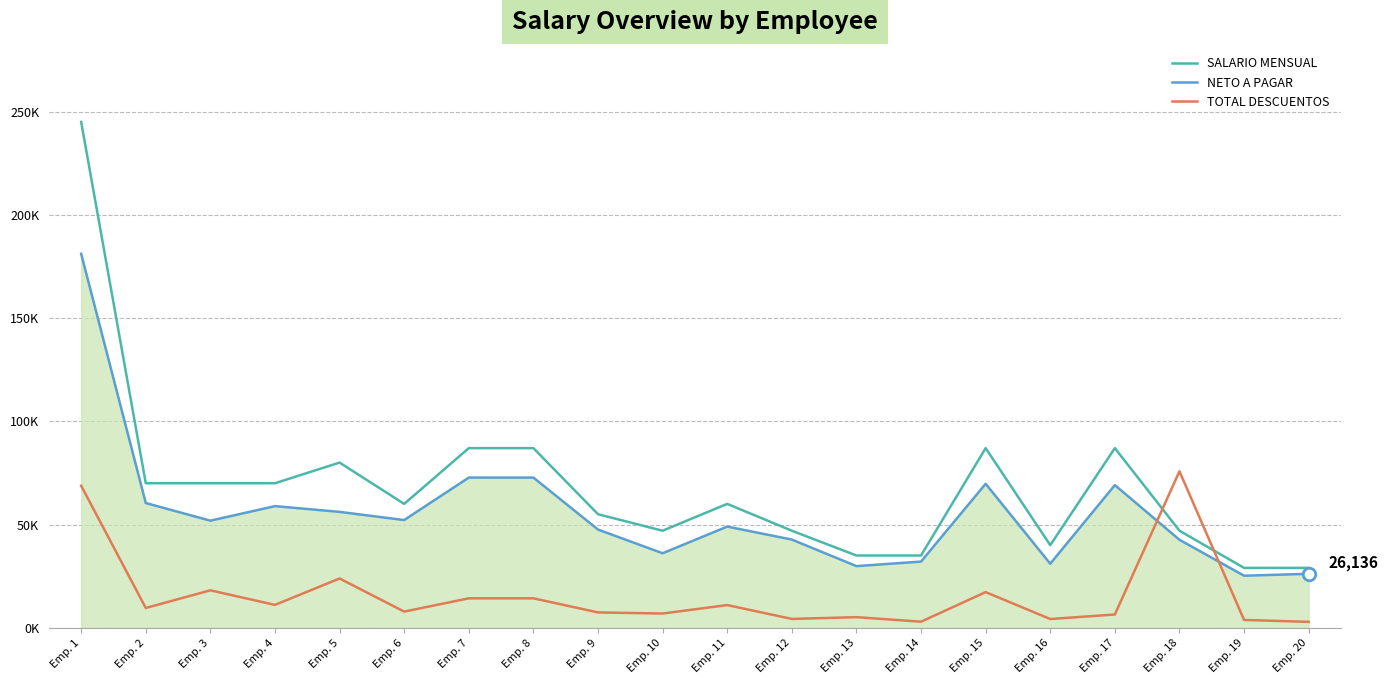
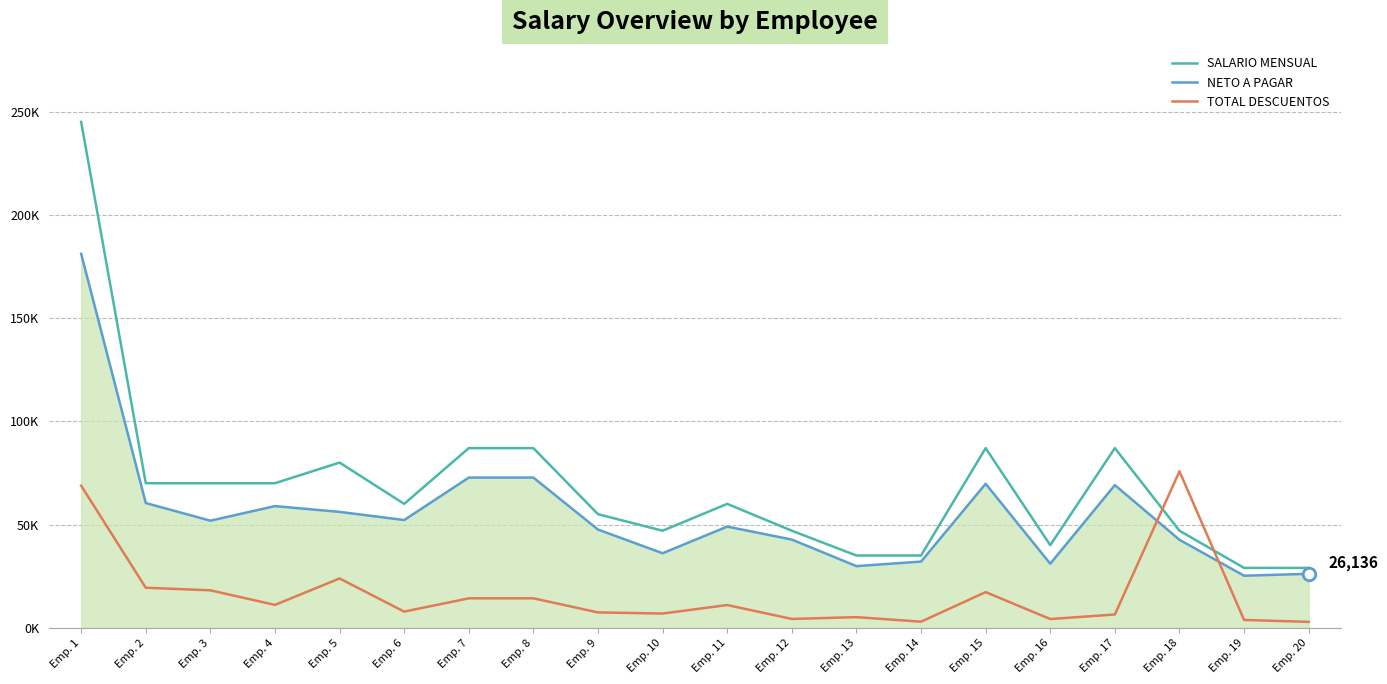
  {
    "TOTAL DESCUENTOS": {
      "Emp. 1": 69000,
-     "Emp. 2": 10000,
+     "Emp. 2": 19000,
      "Emp. 3": 18000,
      "Emp. 4": 11000,
      "Emp. 5": 24000,
      "Emp. 6": 8000,
      "Emp. 7": 14000,
      "Emp. 8": 14000,
      "Emp. 9": 7000,
      "Emp. 10": 7000,
      "Emp. 11": 11000,
      "Emp. 12": 4000,
      "Emp. 13": 5000,
      "Emp. 14": 3000,
      "Emp. 15": 17000,
      "Emp. 16": 4000,
      "Emp. 17": 6000,
      "Emp. 18": 76000,
      "Emp. 19": 4000,
      "Emp. 20": 3000
    }
  }
